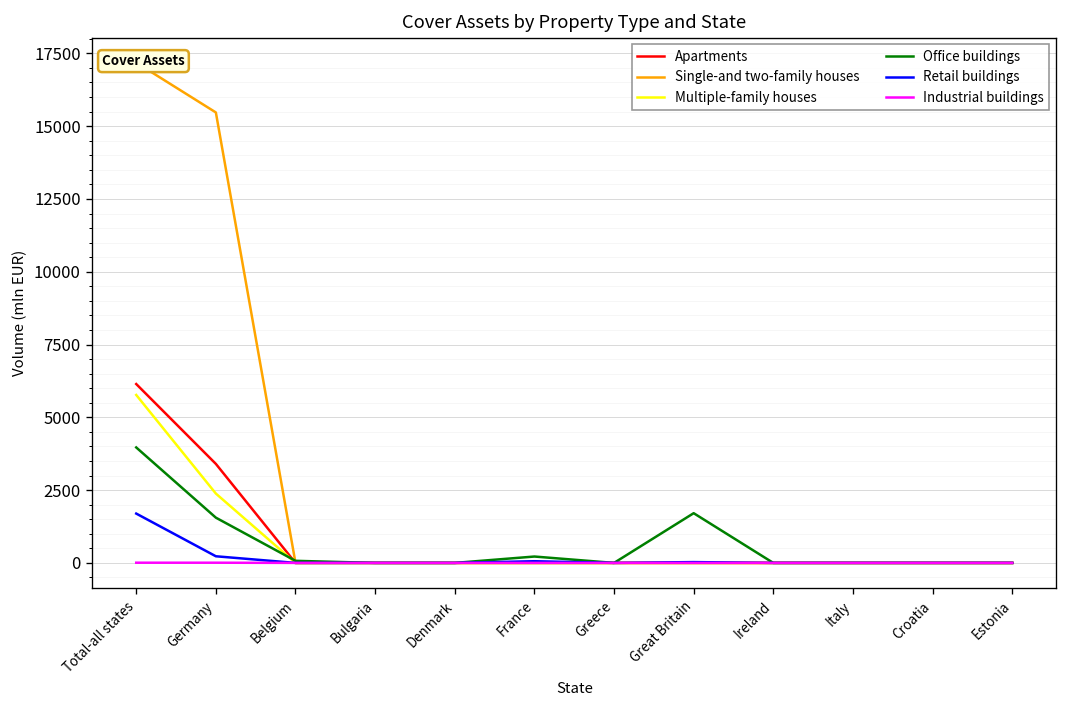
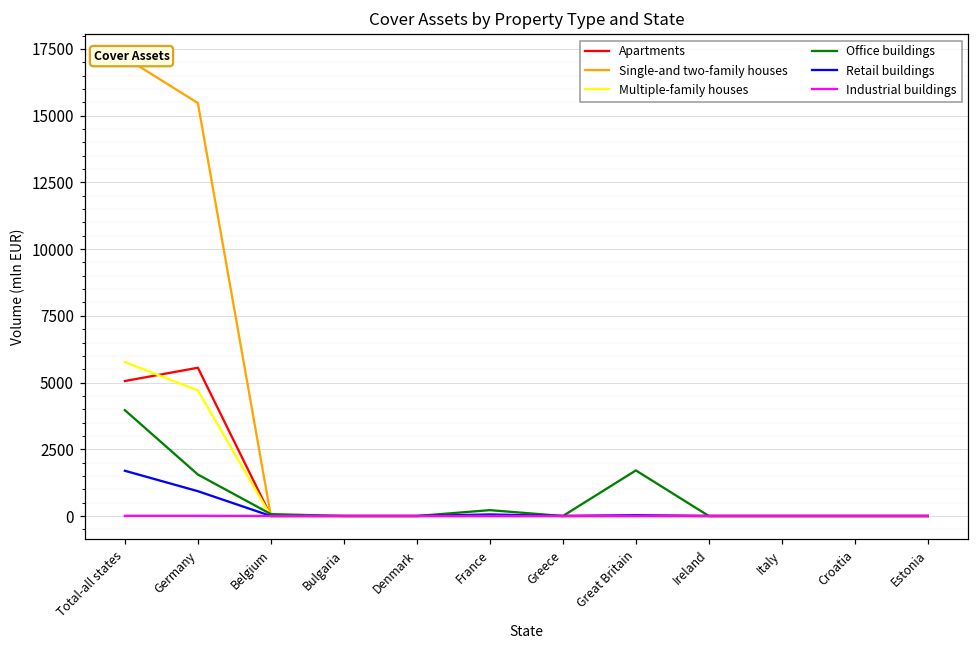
  {
    "Apartments": {
-     "Total-all states": 6100,
-     "Germany": 3400
+     "Total-all states": 5100,
+     "Germany": 5600
    },
    "Single-and two-family houses": {
      "Germany": 15500
    },
    "Multiple-family houses": {
      "Total-all states": 5800,
-     "Germany": 2400
+     "Germany": 4700
    },
    "Office buildings": {
      "Total-all states": 4000,
      "Germany": 1600,
      "France": 200,
      "Great Britain": 1700
    },
    "Retail buildings": {
      "Total-all states": 1700,
-     "Germany": 200
+     "Germany": 900
    },
    "Industrial buildings": {
      "Total-all states": 0,
      "Germany": 0
    }
  }
